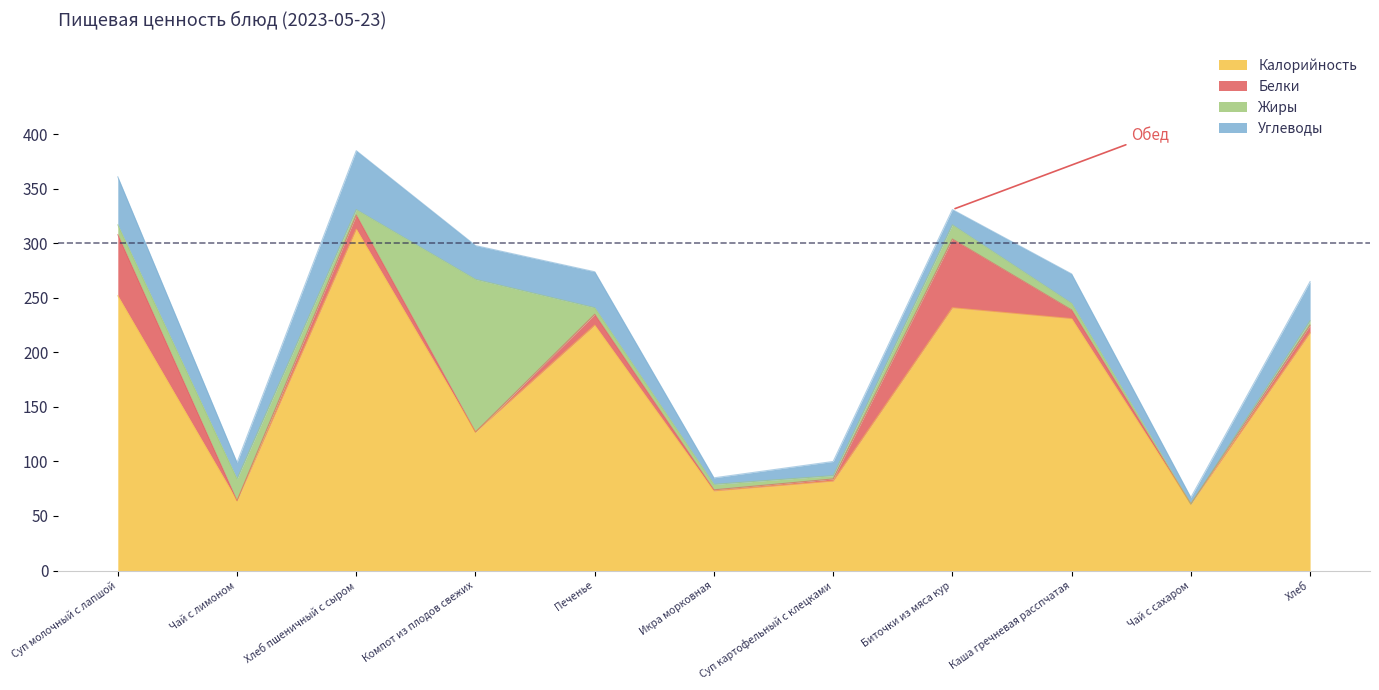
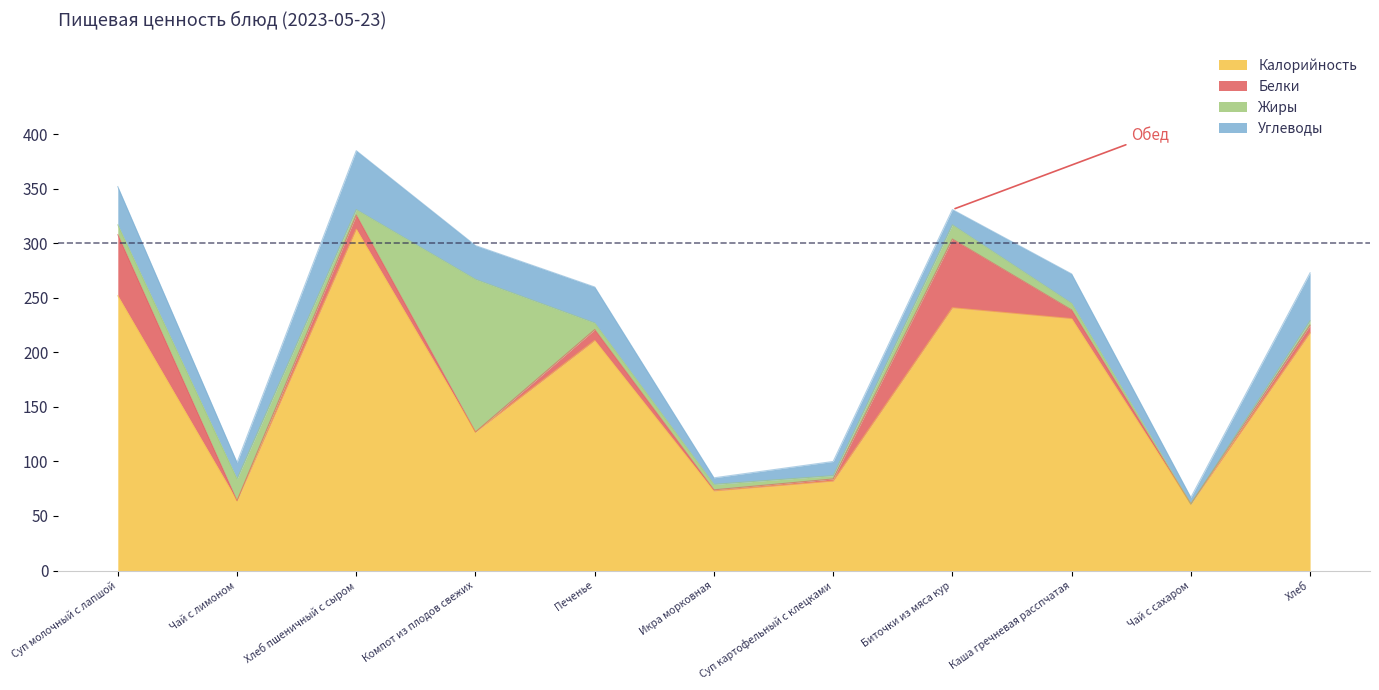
  {
    "Калорийность": {
      "Суп молочный с лапшой": 252,
      "Хлеб пшеничный с сыром": 313,
-     "Печенье": 225,
+     "Печенье": 211,
      "Биточки из мяса кур": 241,
      "Каша гречневая расспчатая": 231,
      "Хлеб": 218
    },
    "Белки": {
      "Суп молочный с лапшой": 56,
      "Хлеб пшеничный с сыром": 13,
      "Печенье": 10,
      "Биточки из мяса кур": 63,
      "Каша гречневая расспчатая": 8,
      "Хлеб": 7
    },
    "Жиры": {
      "Суп молочный с лапшой": 9,
      "Чай с лимоном": 20,
      "Хлеб пшеничный с сыром": 5,
      "Компот из плодов свежих": 140,
      "Печенье": 6,
      "Икра морковная": 5,
      "Суп картофельный с клецками": 3,
      "Биточки из мяса кур": 13,
      "Каша гречневая расспчатая": 6,
      "Хлеб": 4
    },
    "Углеводы": {
-     "Суп молочный с лапшой": 44,
+     "Суп молочный с лапшой": 35,
      "Чай с лимоном": 15,
      "Хлеб пшеничный с сыром": 54,
      "Компот из плодов свежих": 31,
      "Печенье": 33,
      "Икра морковная": 6,
      "Суп картофельный с клецками": 13,
      "Биточки из мяса кур": 14,
      "Каша гречневая расспчатая": 27,
      "Чай с сахаром": 6,
-     "Хлеб": 36
+     "Хлеб": 44
    }
  }
